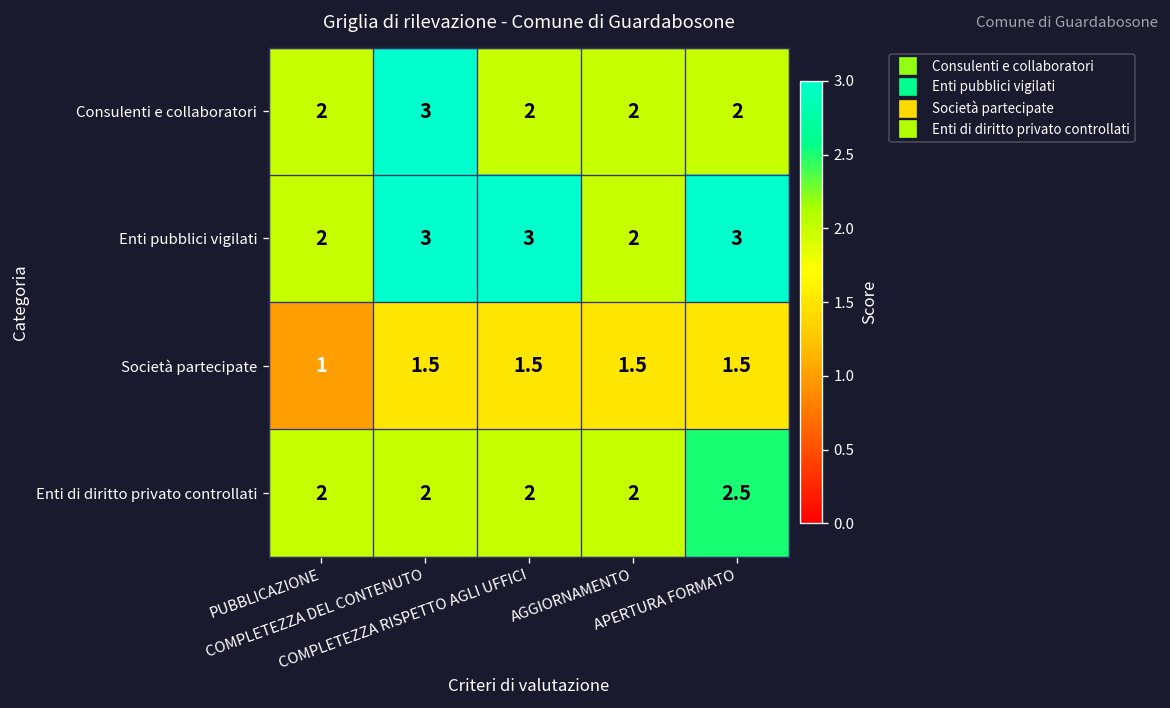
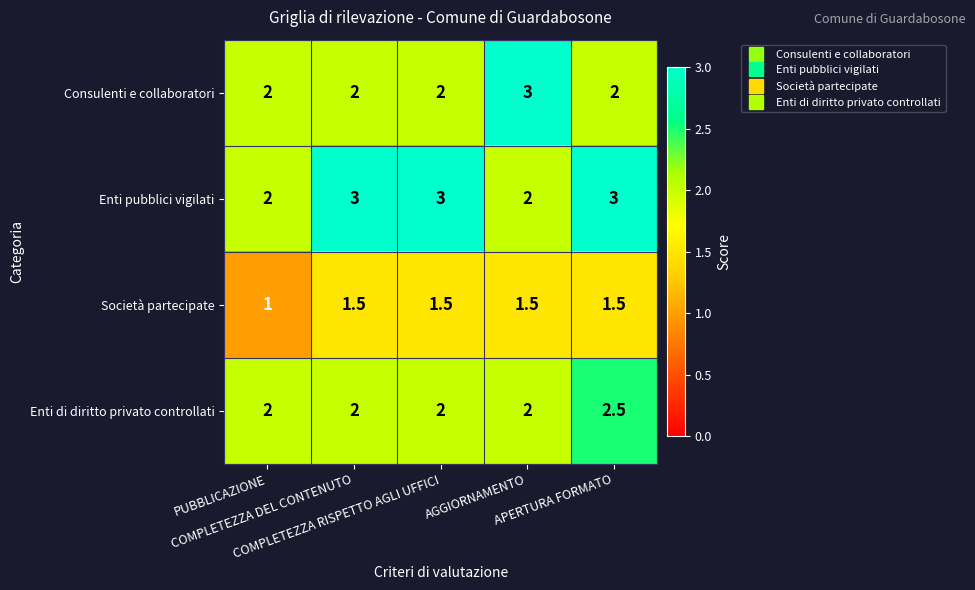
  {
    "Consulenti e collaboratori": {
      "PUBBLICAZIONE": 2,
-     "COMPLETEZZA DEL CONTENUTO": 3,
+     "COMPLETEZZA DEL CONTENUTO": 2,
      "COMPLETEZZA RISPETTO AGLI UFFICI": 2,
-     "AGGIORNAMENTO": 2,
+     "AGGIORNAMENTO": 3,
      "APERTURA FORMATO": 2
    },
    "Enti pubblici vigilati": {
      "PUBBLICAZIONE": 2,
      "COMPLETEZZA DEL CONTENUTO": 3,
      "COMPLETEZZA RISPETTO AGLI UFFICI": 3,
      "AGGIORNAMENTO": 2,
      "APERTURA FORMATO": 3
    },
    "Società partecipate": {
      "PUBBLICAZIONE": 1,
      "COMPLETEZZA DEL CONTENUTO": 1.5,
      "COMPLETEZZA RISPETTO AGLI UFFICI": 1.5,
      "AGGIORNAMENTO": 1.5,
      "APERTURA FORMATO": 1.5
    },
    "Enti di diritto privato controllati": {
      "PUBBLICAZIONE": 2,
      "COMPLETEZZA DEL CONTENUTO": 2,
      "COMPLETEZZA RISPETTO AGLI UFFICI": 2,
      "AGGIORNAMENTO": 2,
      "APERTURA FORMATO": 2.5
    }
  }
